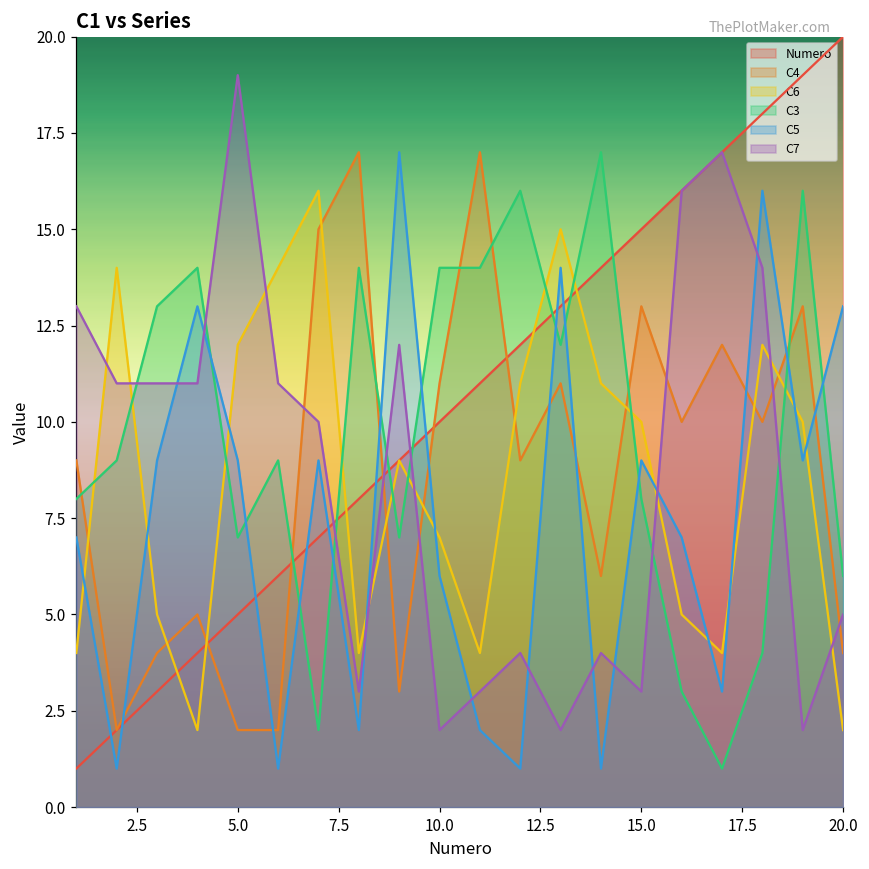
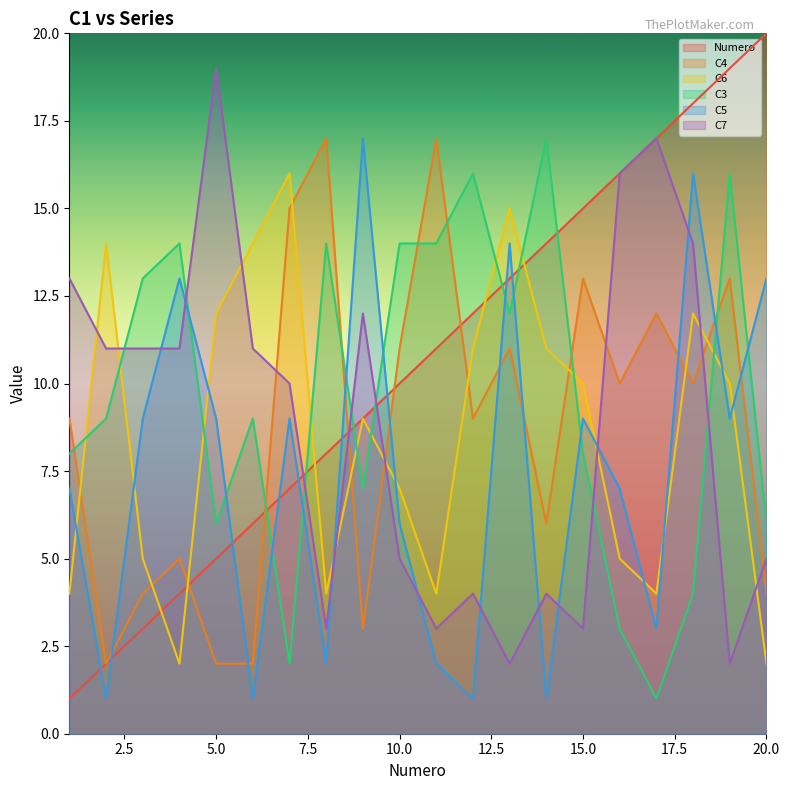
  {
    "C3": {
-     "5.0": 7,
+     "5.0": 6,
      "10.0": 14,
      "15.0": 8,
      "20.0": 6
    },
    "C5": {
      "5.0": 9,
      "10.0": 6,
      "15.0": 9,
      "20.0": 13
    },
    "C7": {
      "5.0": 19,
-     "10.0": 2,
+     "10.0": 5,
      "15.0": 3,
      "20.0": 5
    }
  }
